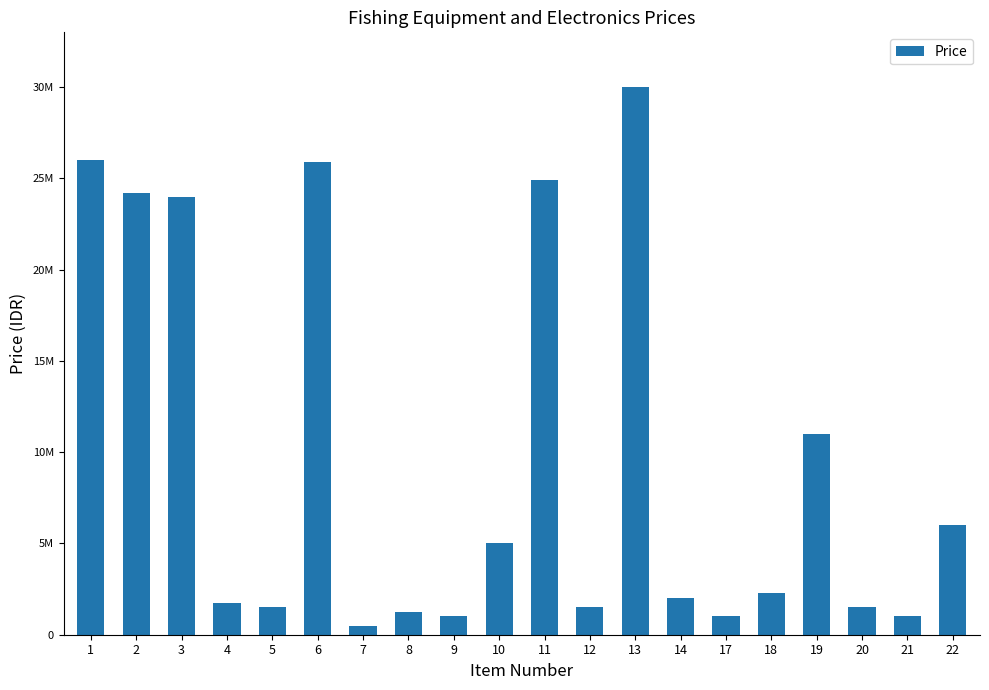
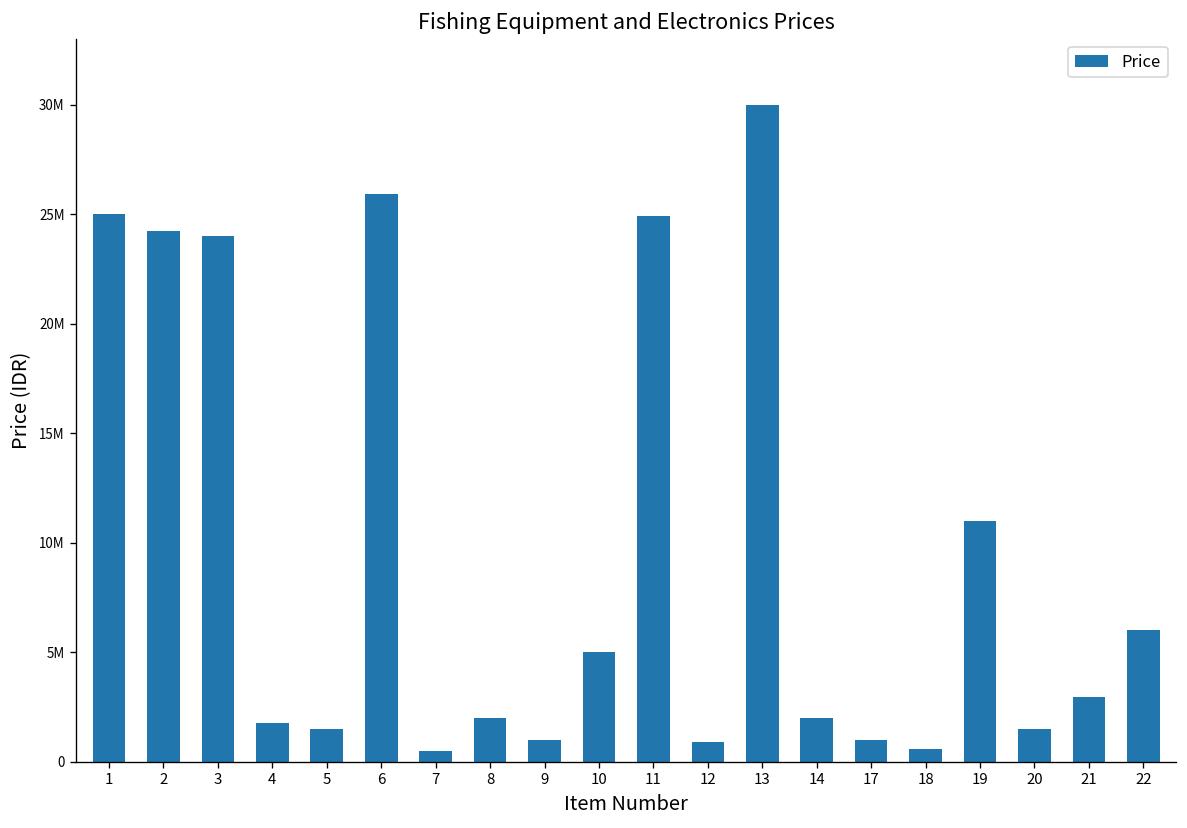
  {
-   "1": 26000000,
+   "1": 25000000,
    "2": 24200000,
    "3": 24000000,
    "4": 1700000,
    "5": 1500000,
    "6": 25900000,
    "7": 500000,
-   "8": 1300000,
+   "8": 2000000,
    "9": 1000000,
    "10": 5000000,
    "11": 24900000,
-   "12": 1500000,
+   "12": 900000,
    "13": 30000000,
    "14": 2000000,
    "17": 1000000,
-   "18": 2300000,
+   "18": 600000,
    "19": 11000000,
    "20": 1500000,
-   "21": 1000000,
+   "21": 3000000,
    "22": 6000000
  }
